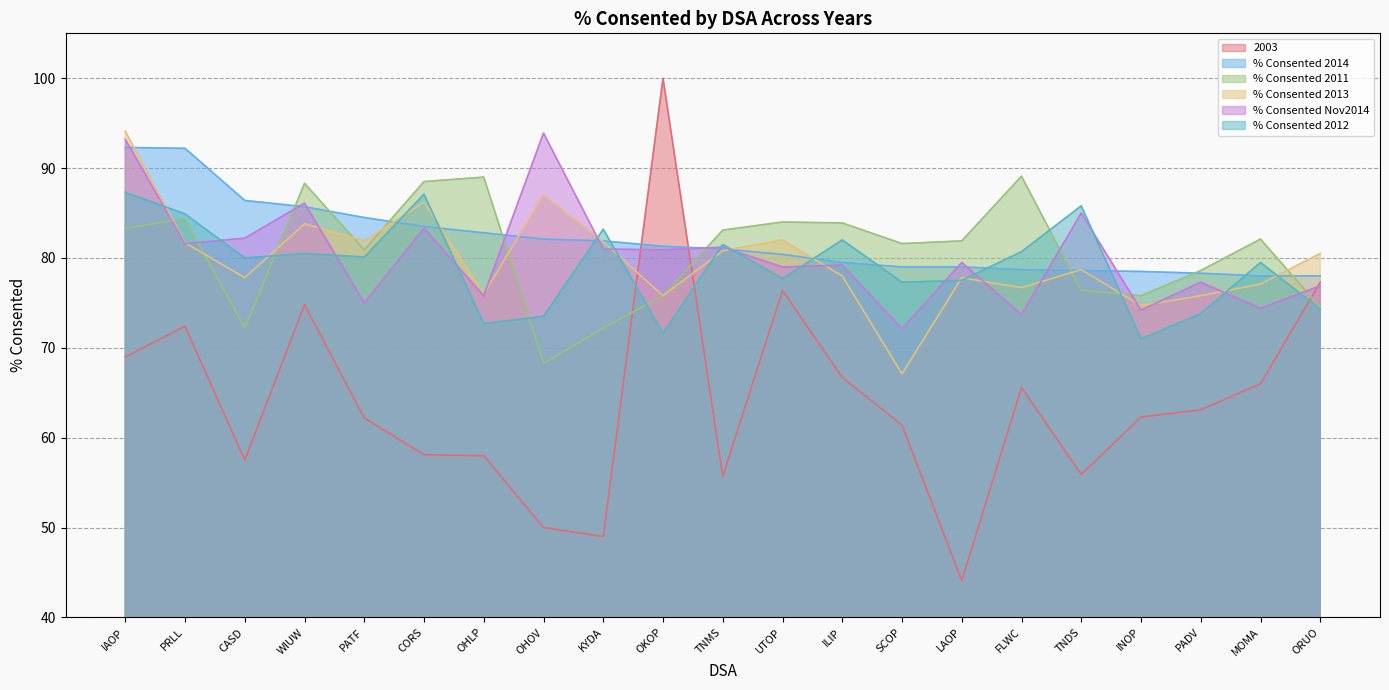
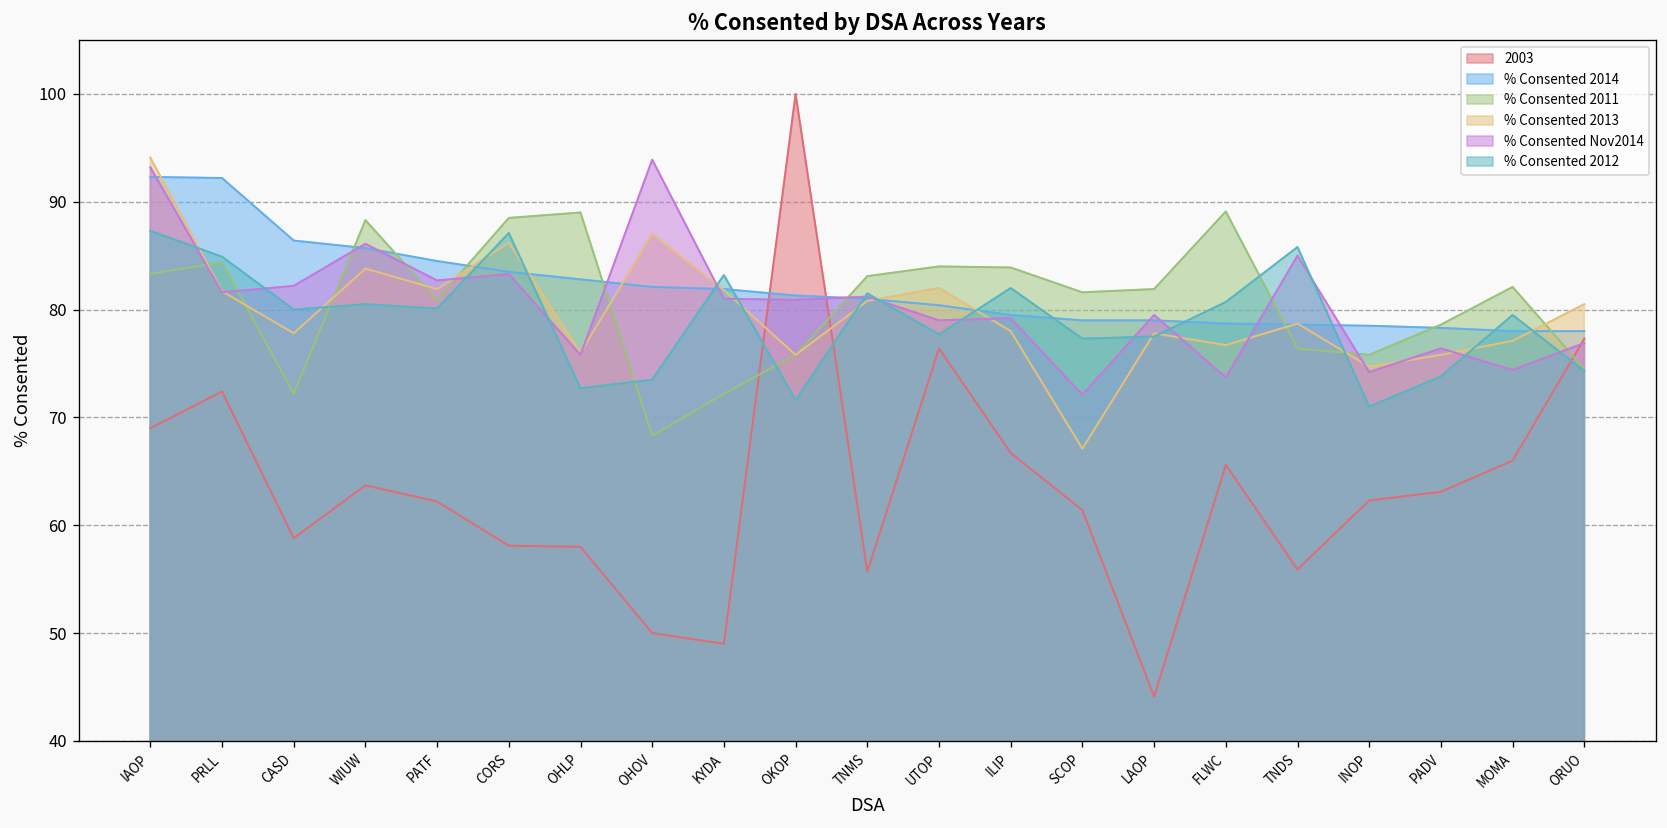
  {
    "2003": {
      "IAOP": 69,
      "PRLL": 72,
-     "CASD": 58,
-     "WIUW": 75,
+     "CASD": 59,
+     "WIUW": 64,
      "PATF": 62,
      "CORS": 58,
      "OHLP": 58,
      "OHOV": 50,
      "KYDA": 49,
      "OKOP": 100,
      "TNMS": 56,
      "UTOP": 76,
      "ILIP": 67,
      "SCOP": 61,
      "LAOP": 44,
      "FLWC": 66,
      "TNDS": 56,
      "INOP": 62,
      "PADV": 63,
      "MOMA": 66,
      "ORUO": 77
    },
    "% Consented Nov2014": {
      "IAOP": 93,
      "CASD": 82,
      "WIUW": 86,
-     "PATF": 75,
+     "PATF": 83,
      "OHOV": 94,
      "KYDA": 81,
      "OKOP": 81,
      "UTOP": 79,
      "ILIP": 79,
      "SCOP": 72,
      "LAOP": 80,
      "FLWC": 74,
      "TNDS": 85,
      "INOP": 74,
-     "PADV": 77,
+     "PADV": 76,
      "MOMA": 74,
      "ORUO": 77
    }
  }
